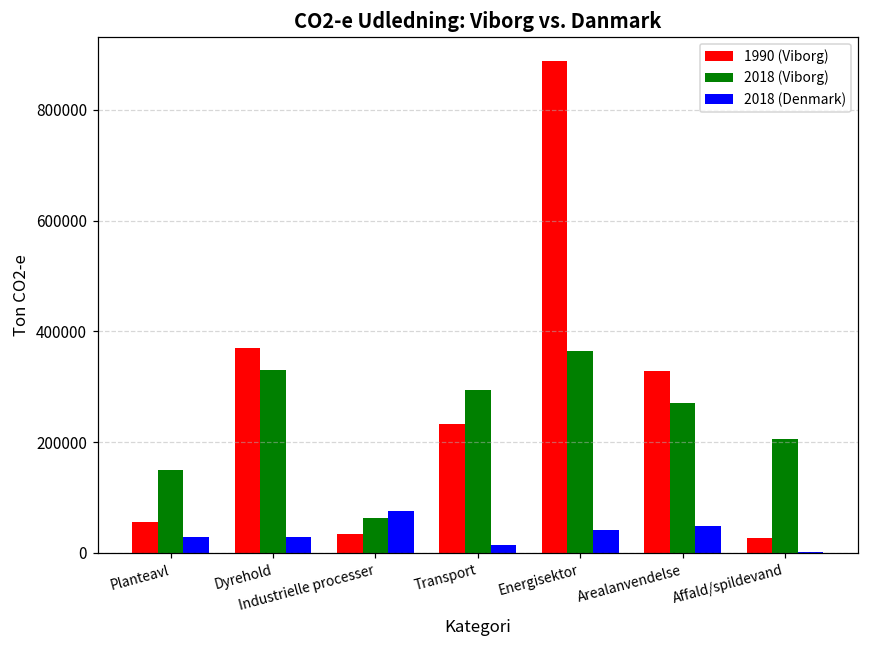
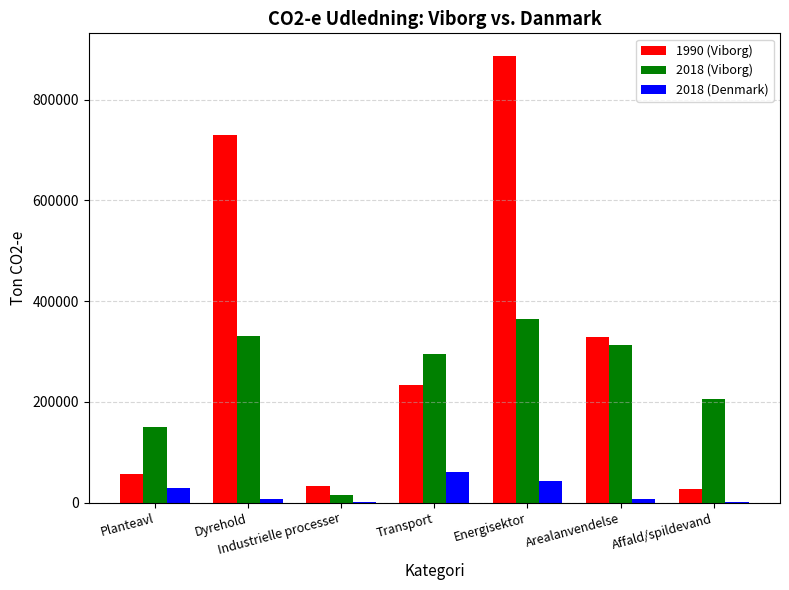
  {
    "1990 (Viborg)": {
      "Planteavl": 60000,
-     "Dyrehold": 370000,
+     "Dyrehold": 730000,
      "Industrielle processer": 30000,
      "Transport": 230000,
      "Energisektor": 890000,
      "Arealanvendelse": 330000,
      "Affald/spildevand": 30000
    },
    "2018 (Viborg)": {
      "Planteavl": 150000,
      "Dyrehold": 330000,
-     "Industrielle processer": 60000,
+     "Industrielle processer": 20000,
      "Transport": 290000,
      "Energisektor": 360000,
-     "Arealanvendelse": 270000,
+     "Arealanvendelse": 310000,
      "Affald/spildevand": 210000
    },
    "2018 (Denmark)": {
      "Planteavl": 30000,
-     "Dyrehold": 30000,
-     "Industrielle processer": 80000,
-     "Transport": 10000,
+     "Dyrehold": 10000,
+     "Industrielle processer": 0,
+     "Transport": 60000,
      "Energisektor": 40000,
-     "Arealanvendelse": 50000
+     "Arealanvendelse": 10000
    }
  }
